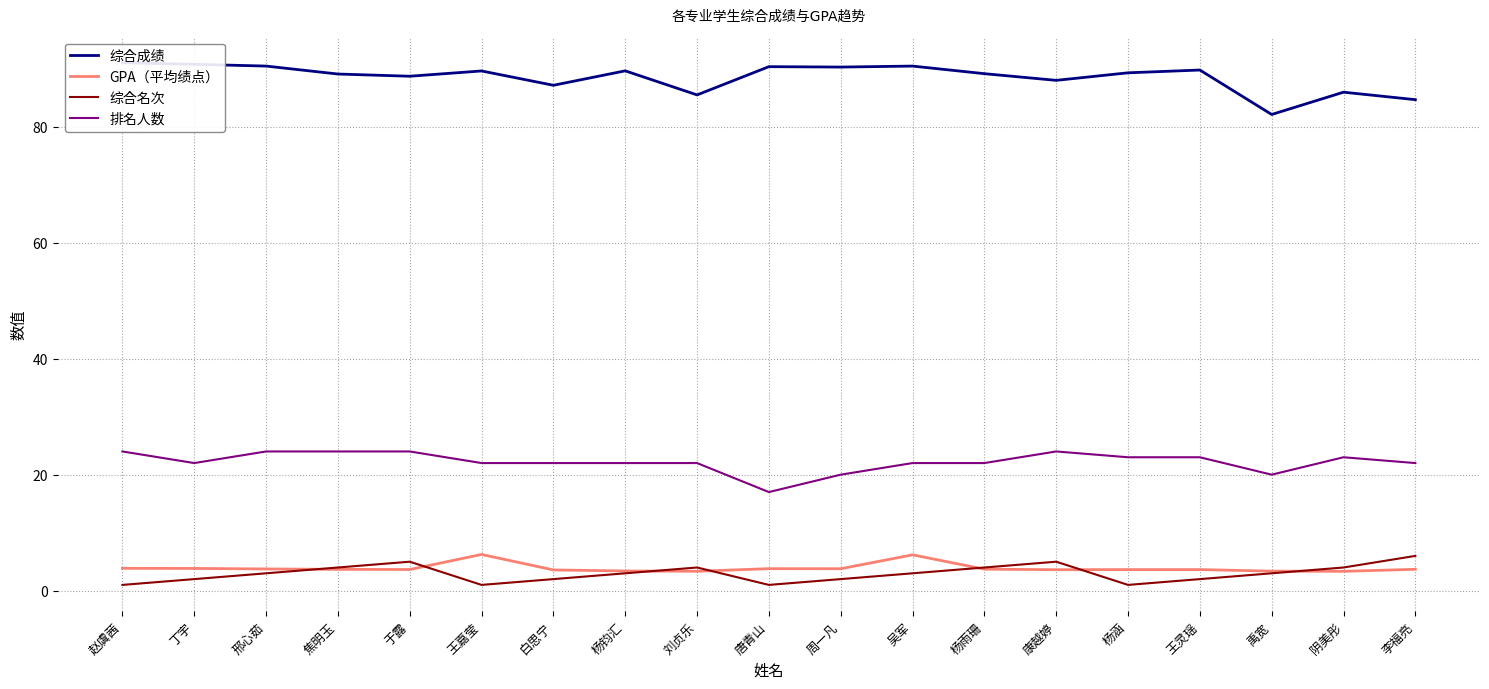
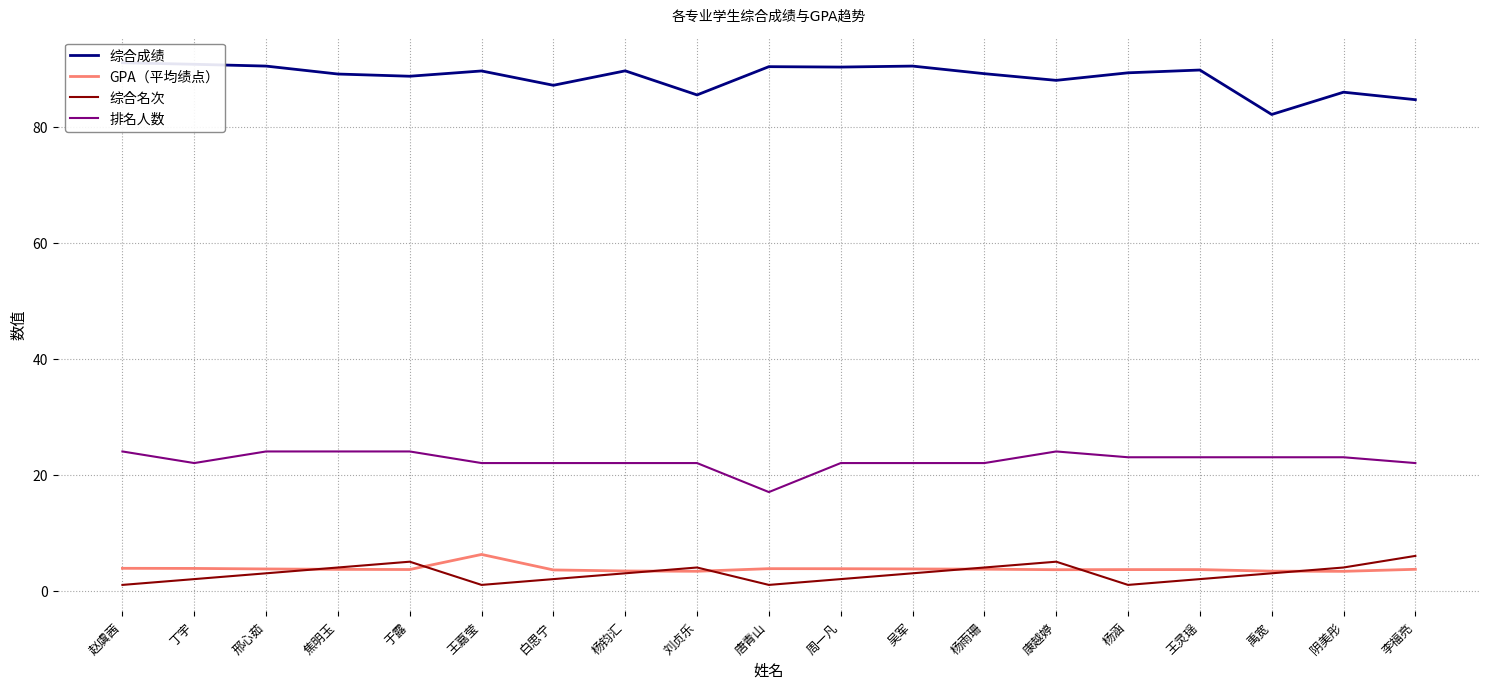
  {
    "综合成绩": {
      "邢心茹": 90,
      "焦明玉": 89,
      "于露": 89,
      "王嘉莹": 90,
      "白思宁": 87,
      "杨钧汇": 90,
      "刘贞乐": 85,
      "唐青山": 90,
      "周一凡": 90,
      "吴军": 90,
      "杨雨珊": 89,
      "康越婷": 88,
      "杨涵": 89,
      "王灵瑶": 90,
      "禹宽": 82,
      "阴美彤": 86,
      "李福亮": 85
    },
    "GPA（平均绩点）": {
      "赵虞茜": 4,
      "丁宇": 4,
      "邢心茹": 4,
      "于露": 4,
      "王嘉莹": 6,
      "白思宁": 4,
      "刘贞乐": 3,
      "唐青山": 4,
      "周一凡": 4,
-     "吴军": 6,
+     "吴军": 4,
      "康越婷": 4,
      "杨涵": 4,
      "王灵瑶": 4,
      "阴美彤": 3,
      "李福亮": 4
    },
    "综合名次": {
      "赵虞茜": 1,
      "丁宇": 2,
      "邢心茹": 3,
      "于露": 5,
      "王嘉莹": 1,
      "白思宁": 2,
      "刘贞乐": 4,
      "唐青山": 1,
      "周一凡": 2,
      "吴军": 3,
      "康越婷": 5,
      "杨涵": 1,
      "王灵瑶": 2,
      "阴美彤": 4,
      "李福亮": 6
    },
    "排名人数": {
      "赵虞茜": 24,
      "丁宇": 22,
      "邢心茹": 24,
      "焦明玉": 24,
      "于露": 24,
      "王嘉莹": 22,
      "白思宁": 22,
      "杨钧汇": 22,
      "刘贞乐": 22,
      "唐青山": 17,
-     "周一凡": 20,
+     "周一凡": 22,
      "吴军": 22,
      "杨雨珊": 22,
      "康越婷": 24,
      "杨涵": 23,
      "王灵瑶": 23,
-     "禹宽": 20,
+     "禹宽": 23,
      "阴美彤": 23,
      "李福亮": 22
    }
  }
